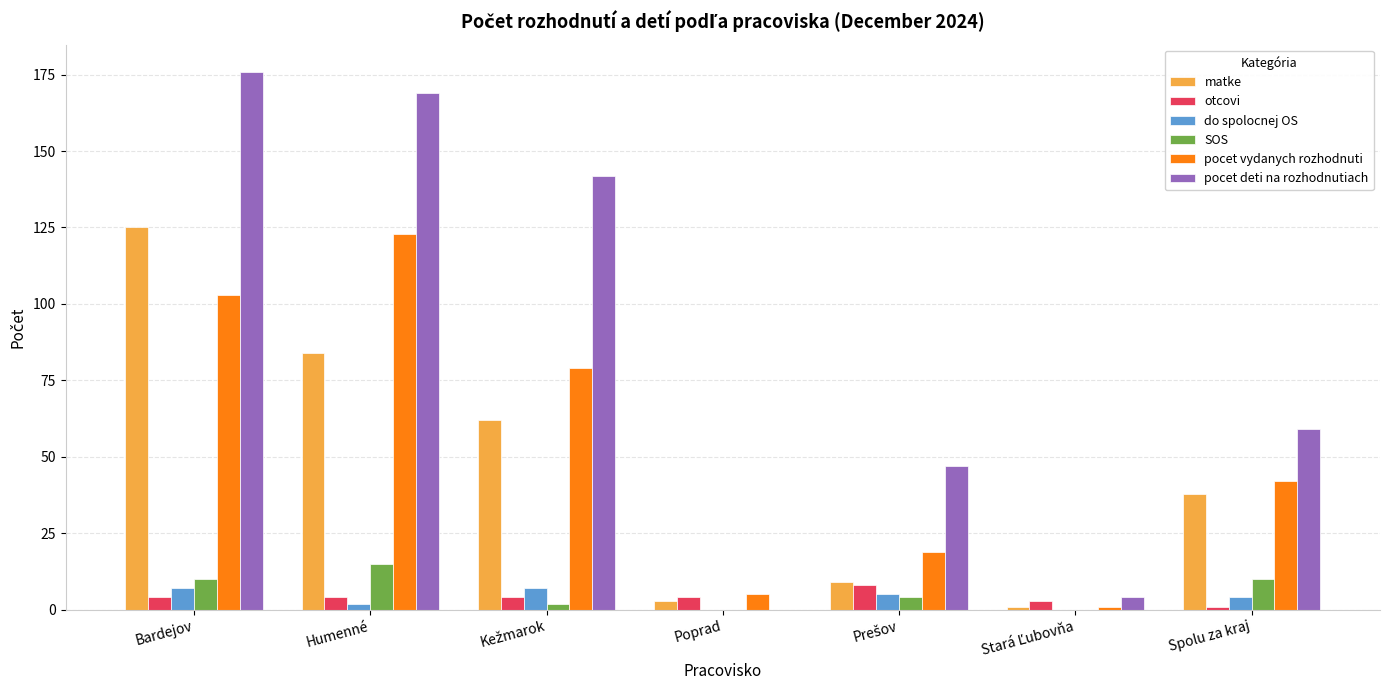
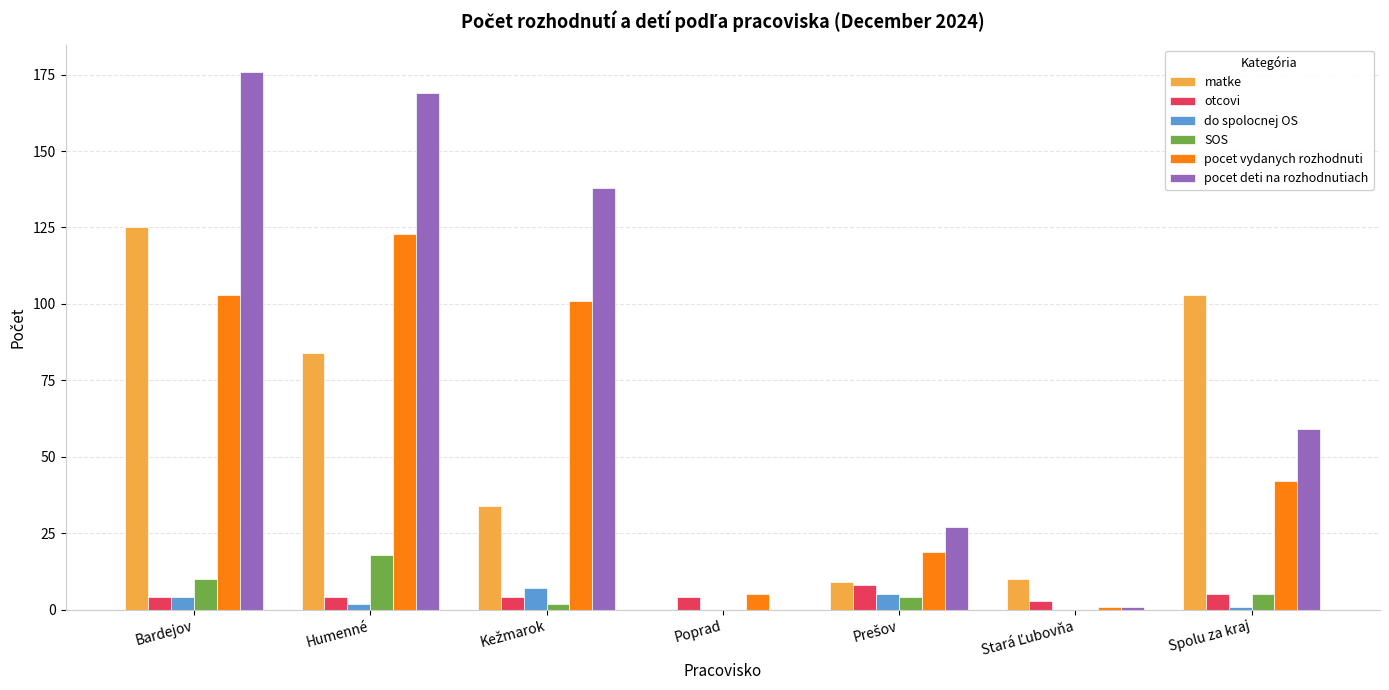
  {
    "matke": {
      "Bardejov": 125,
      "Humenné": 84,
-     "Kežmarok": 62,
-     "Poprad": 3,
+     "Kežmarok": 34,
+     "Poprad": 0,
      "Prešov": 9,
-     "Stará Ľubovňa": 1,
-     "Spolu za kraj": 38
+     "Stará Ľubovňa": 10,
+     "Spolu za kraj": 103
    },
    "otcovi": {
      "Bardejov": 4,
      "Humenné": 4,
      "Kežmarok": 4,
      "Poprad": 4,
      "Prešov": 8,
      "Stará Ľubovňa": 3,
-     "Spolu za kraj": 1
+     "Spolu za kraj": 5
    },
    "do spolocnej OS": {
-     "Bardejov": 7,
+     "Bardejov": 4,
      "Humenné": 2,
      "Kežmarok": 7,
      "Poprad": 0,
      "Prešov": 5,
      "Stará Ľubovňa": 0,
-     "Spolu za kraj": 4
+     "Spolu za kraj": 1
    },
    "SOS": {
      "Bardejov": 10,
-     "Humenné": 15,
+     "Humenné": 18,
      "Kežmarok": 2,
      "Poprad": 0,
      "Prešov": 4,
      "Stará Ľubovňa": 0,
-     "Spolu za kraj": 10
+     "Spolu za kraj": 5
    },
    "pocet vydanych rozhodnuti": {
      "Bardejov": 103,
      "Humenné": 123,
-     "Kežmarok": 79,
+     "Kežmarok": 101,
      "Poprad": 5,
      "Prešov": 19,
      "Stará Ľubovňa": 1,
      "Spolu za kraj": 42
    },
    "pocet deti na rozhodnutiach": {
      "Bardejov": 176,
      "Humenné": 169,
-     "Kežmarok": 142,
+     "Kežmarok": 138,
      "Poprad": 0,
-     "Prešov": 47,
-     "Stará Ľubovňa": 4,
+     "Prešov": 27,
+     "Stará Ľubovňa": 1,
      "Spolu za kraj": 59
    }
  }
